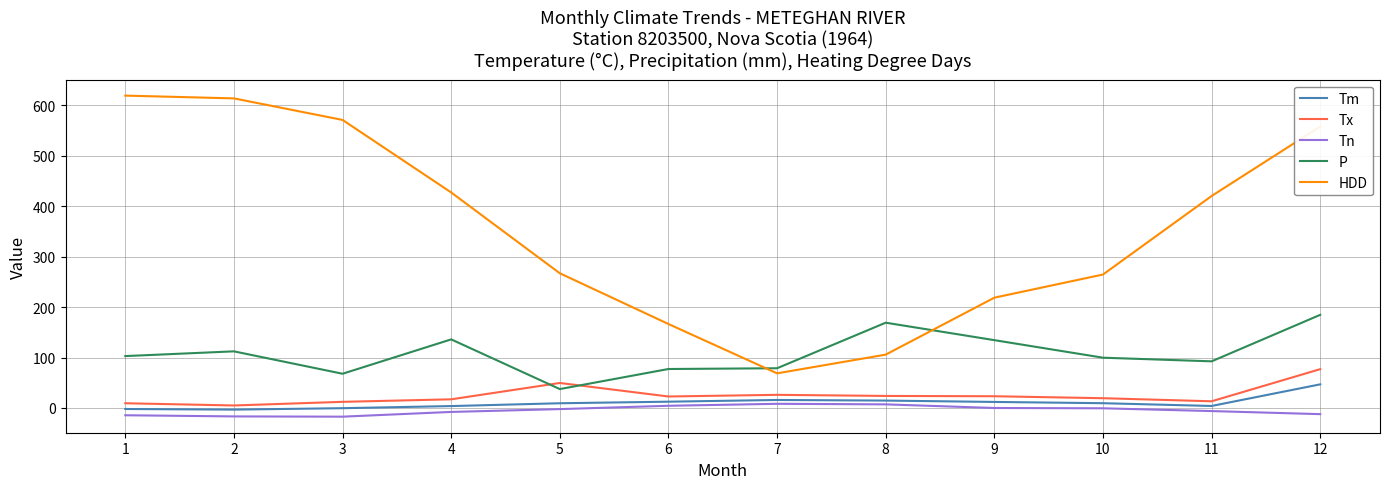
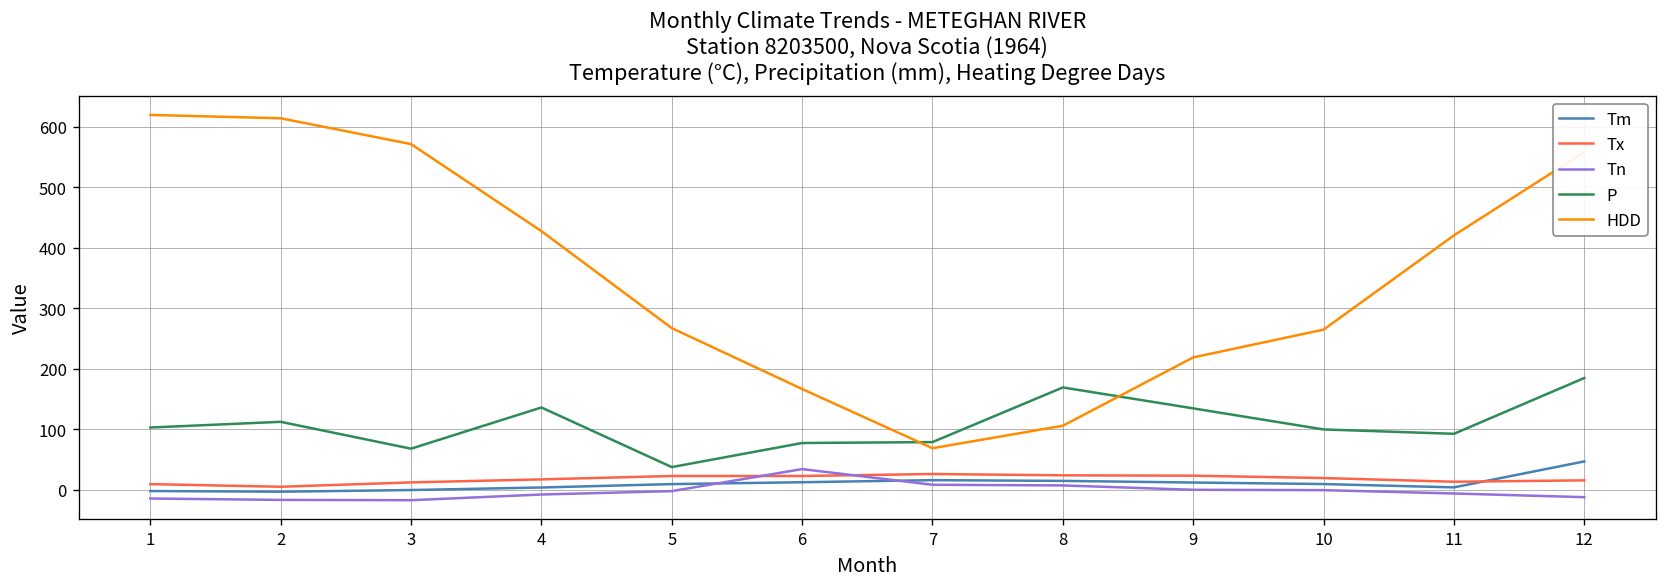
  {
    "Tm": {
      "1": 0,
      "2": 0,
      "3": 0,
      "4": 0,
      "5": 10,
      "6": 10,
      "7": 20,
      "8": 10,
      "9": 10,
      "10": 10,
      "11": 0,
      "12": 50
    },
    "Tx": {
      "1": 10,
      "2": 10,
      "3": 10,
      "4": 20,
-     "5": 50,
+     "5": 20,
      "6": 20,
      "7": 30,
      "8": 20,
      "9": 20,
      "10": 20,
      "11": 10,
-     "12": 80
+     "12": 20
    },
    "Tn": {
      "1": -10,
      "2": -20,
      "3": -20,
      "4": -10,
      "5": 0,
-     "6": 0,
+     "6": 30,
      "7": 10,
      "8": 10,
      "9": 0,
      "10": 0,
      "11": -10,
      "12": -10
    },
    "P": {
      "1": 100,
      "2": 110,
      "3": 70,
      "4": 140,
      "5": 40,
      "6": 80,
      "7": 80,
      "8": 170,
      "9": 130,
      "10": 100,
      "11": 90,
      "12": 180
    },
    "HDD": {
      "1": 620,
      "2": 610,
      "3": 570,
      "4": 430,
      "5": 270,
      "6": 170,
      "7": 70,
      "8": 110,
      "9": 220,
      "10": 260,
      "11": 420
    }
  }
